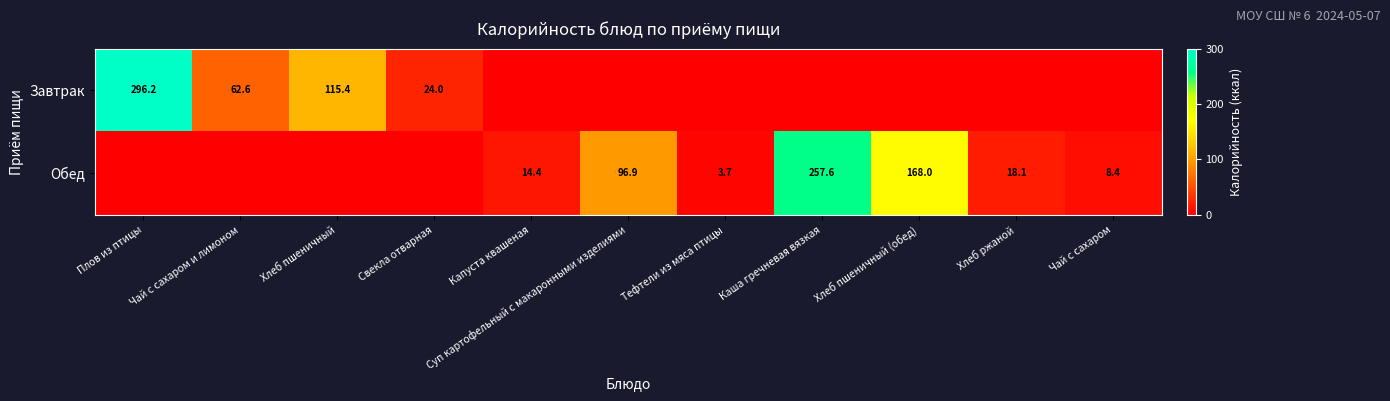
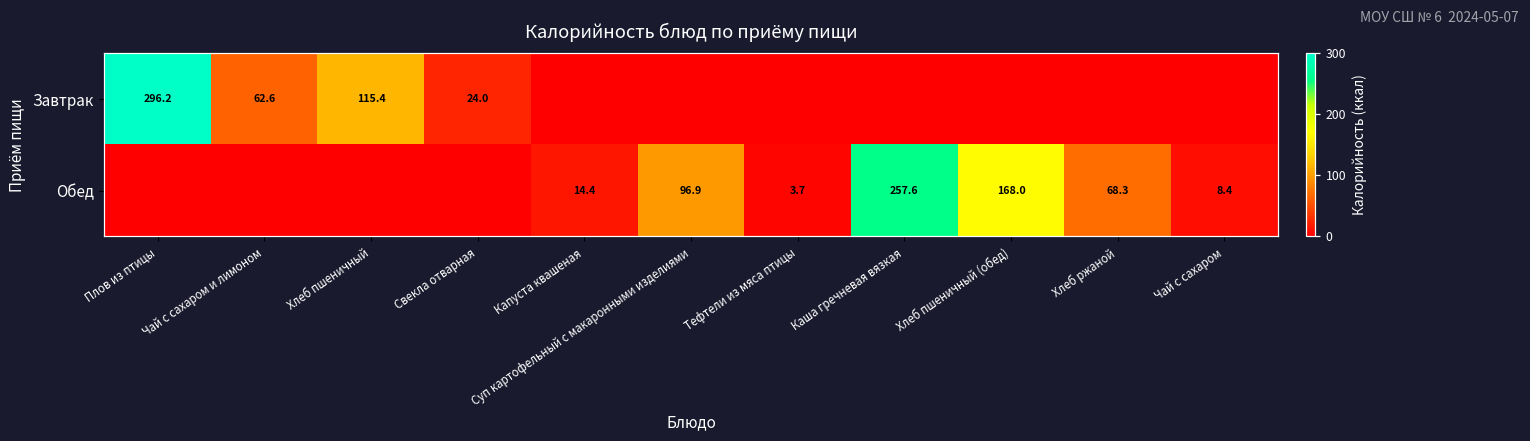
  {
    "Завтрак": {
      "Плов из птицы": 296.2,
      "Чай с сахаром и лимоном": 62.6,
      "Хлеб пшеничный": 115.4,
      "Свекла отварная": 24.0
    },
    "Обед": {
      "Капуста квашеная": 14.4,
      "Суп картофельный с макаронными изделиями": 96.9,
      "Тефтели из мяса птицы": 3.7,
      "Каша гречневая вязкая": 257.6,
      "Хлеб пшеничный (обед)": 168.0,
-     "Хлеб ржаной": 18.1,
+     "Хлеб ржаной": 68.3,
      "Чай с сахаром": 8.4
    }
  }
